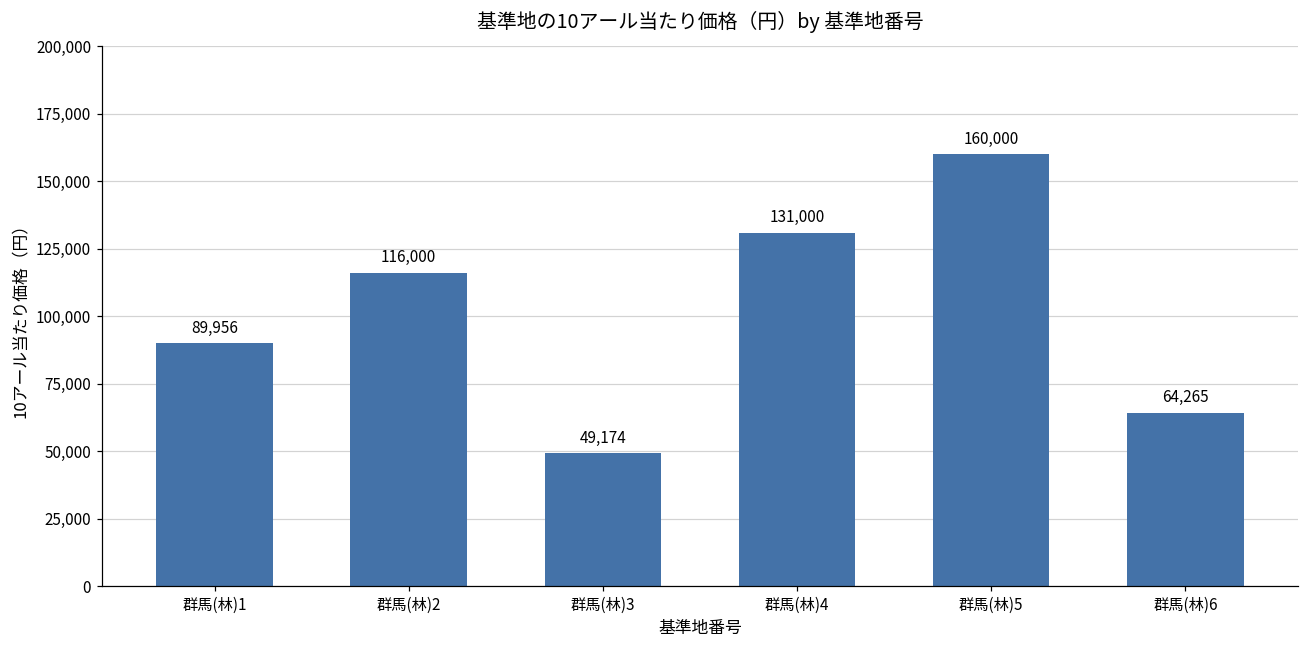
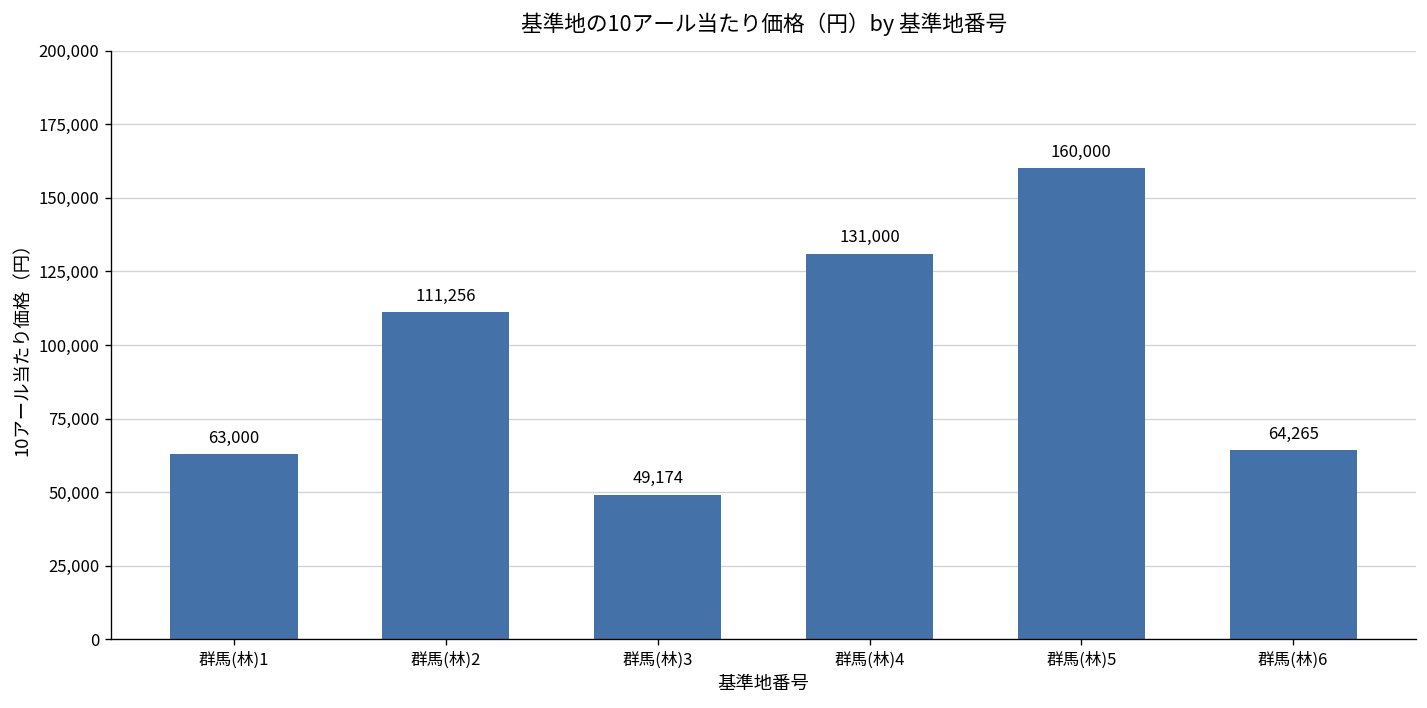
  {
-   "群馬(林)1": "89,956",
-   "群馬(林)2": "116,000",
+   "群馬(林)1": "63,000",
+   "群馬(林)2": "111,256",
    "群馬(林)3": "49,174",
    "群馬(林)4": "131,000",
    "群馬(林)5": "160,000",
    "群馬(林)6": "64,265"
  }
